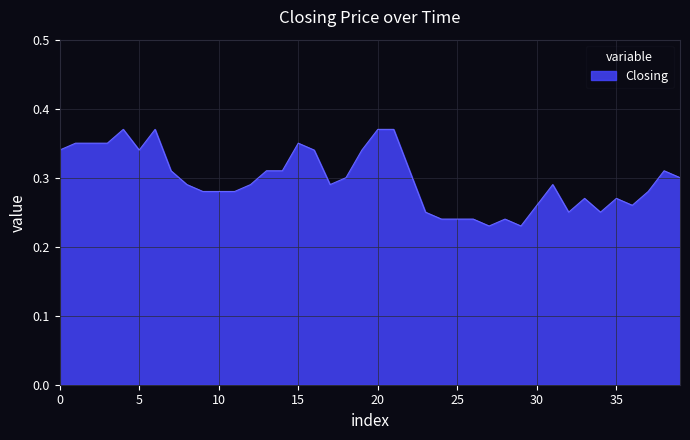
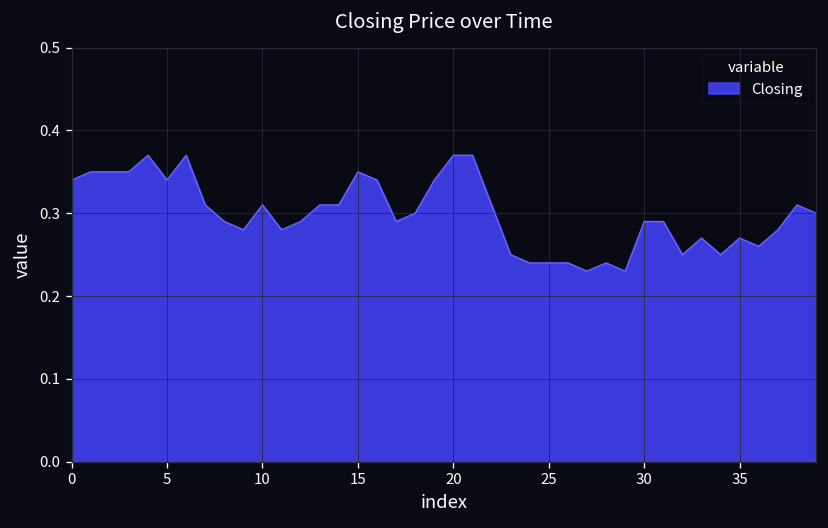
  {
    "0": 0.34,
    "5": 0.34,
-   "10": 0.28,
+   "10": 0.31,
    "15": 0.35,
    "20": 0.37,
    "25": 0.24,
-   "30": 0.26,
+   "30": 0.29,
    "35": 0.27
  }
